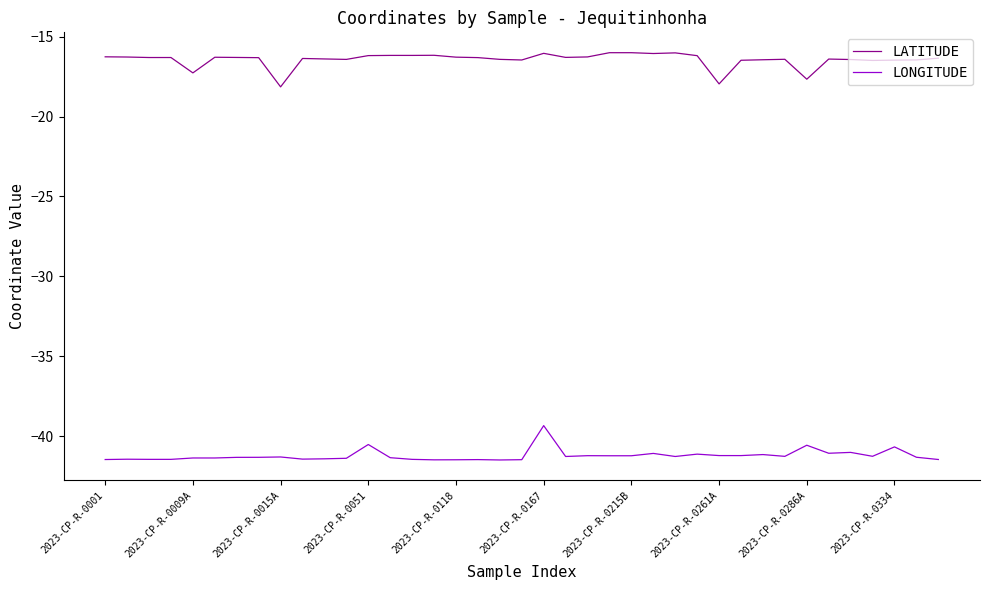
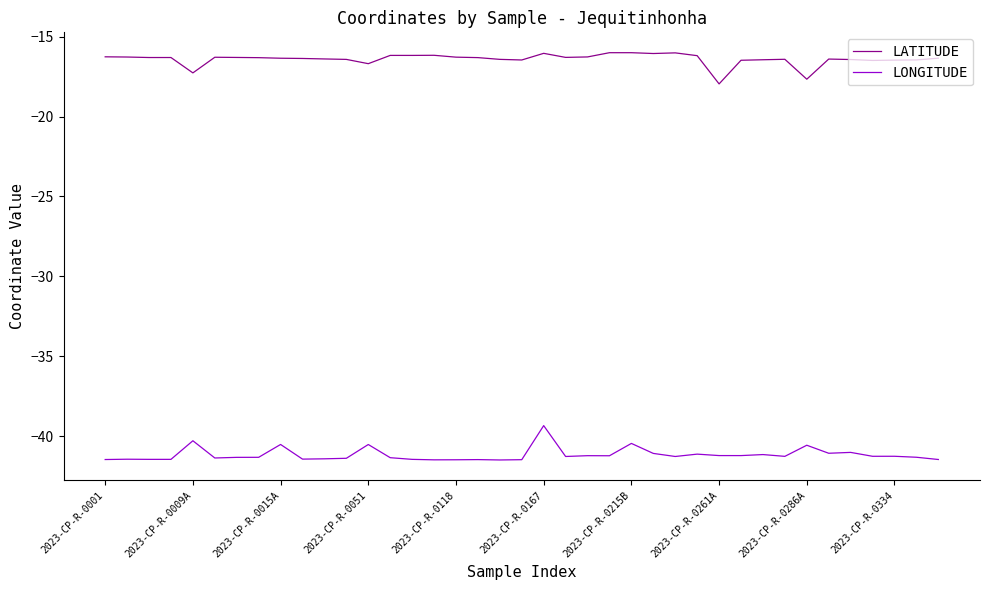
  {
    "LATITUDE": {
      "2023-CP-R-0001": -16.3,
      "2023-CP-R-0009A": -17.3,
-     "2023-CP-R-0015A": -18.1,
-     "2023-CP-R-0051": -16.2,
+     "2023-CP-R-0015A": -16.3,
+     "2023-CP-R-0051": -16.7,
      "2023-CP-R-0118": -16.3,
      "2023-CP-R-0167": -16.0,
      "2023-CP-R-0215B": -16.0,
      "2023-CP-R-0261A": -18.0,
      "2023-CP-R-0286A": -17.7
    },
    "LONGITUDE": {
      "2023-CP-R-0001": -41.5,
-     "2023-CP-R-0009A": -41.4,
-     "2023-CP-R-0015A": -41.3,
+     "2023-CP-R-0009A": -40.3,
+     "2023-CP-R-0015A": -40.5,
      "2023-CP-R-0051": -40.5,
      "2023-CP-R-0118": -41.5,
      "2023-CP-R-0167": -39.3,
-     "2023-CP-R-0215B": -41.2,
+     "2023-CP-R-0215B": -40.5,
      "2023-CP-R-0261A": -41.2,
      "2023-CP-R-0286A": -40.6,
-     "2023-CP-R-0334": -40.7
+     "2023-CP-R-0334": -41.3
    }
  }
